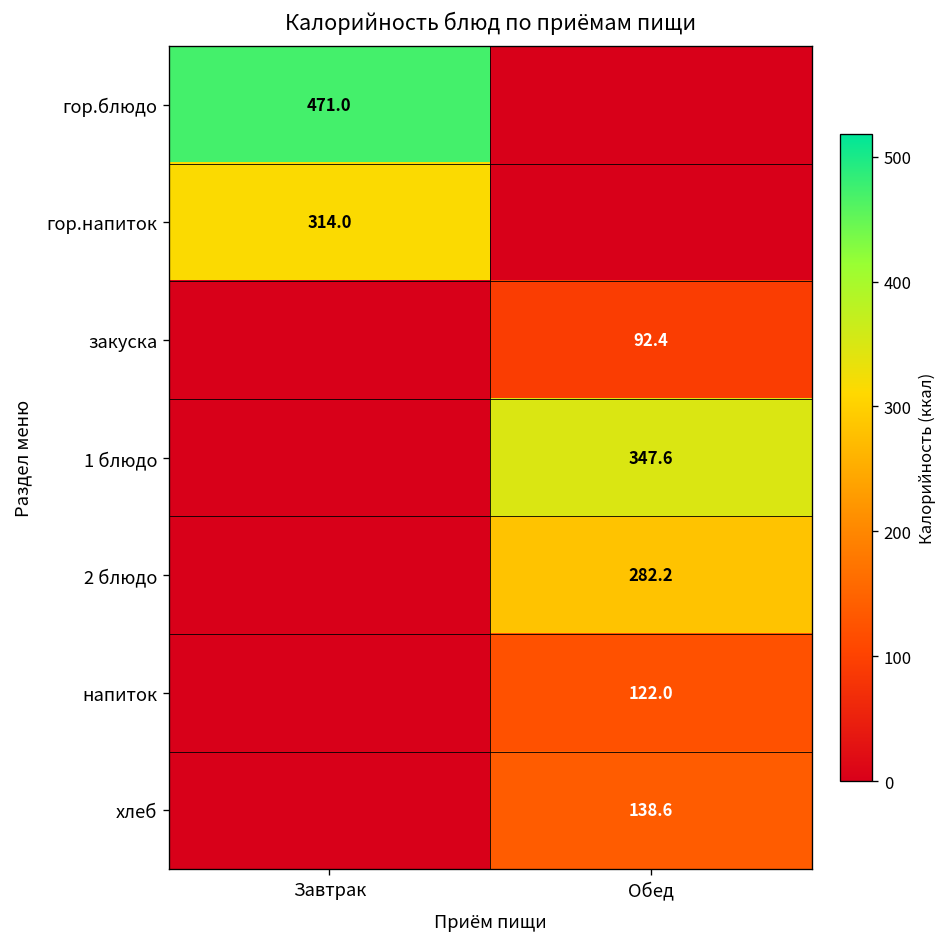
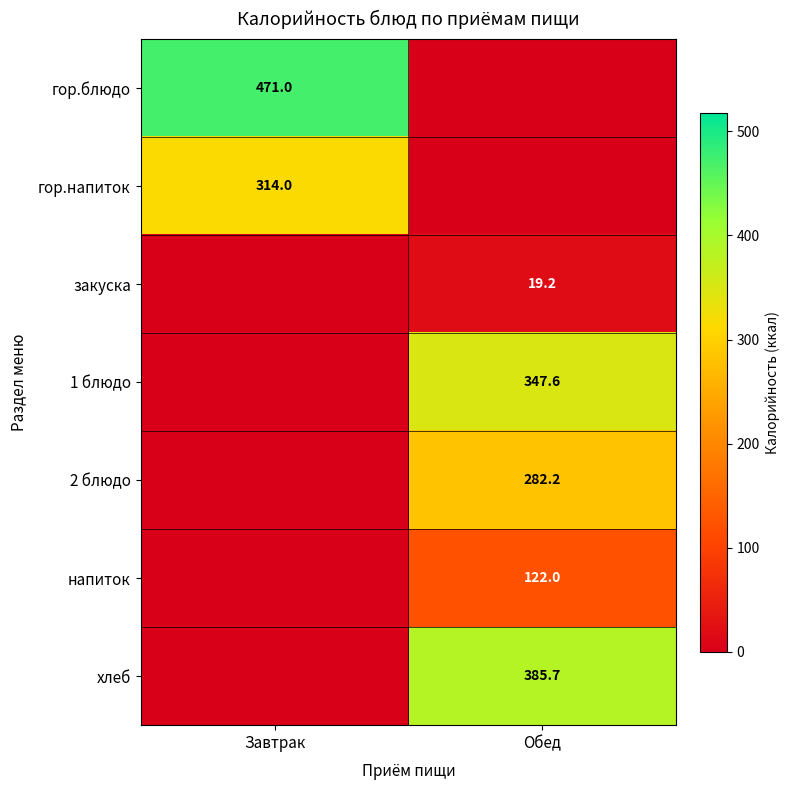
  {
    "гор.блюдо": {
      "Завтрак": 471.0
    },
    "гор.напиток": {
      "Завтрак": 314.0
    },
    "закуска": {
-     "Обед": 92.4
+     "Обед": 19.2
    },
    "1 блюдо": {
      "Обед": 347.6
    },
    "2 блюдо": {
      "Обед": 282.2
    },
    "напиток": {
      "Обед": 122.0
    },
    "хлеб": {
-     "Обед": 138.6
+     "Обед": 385.7
    }
  }
